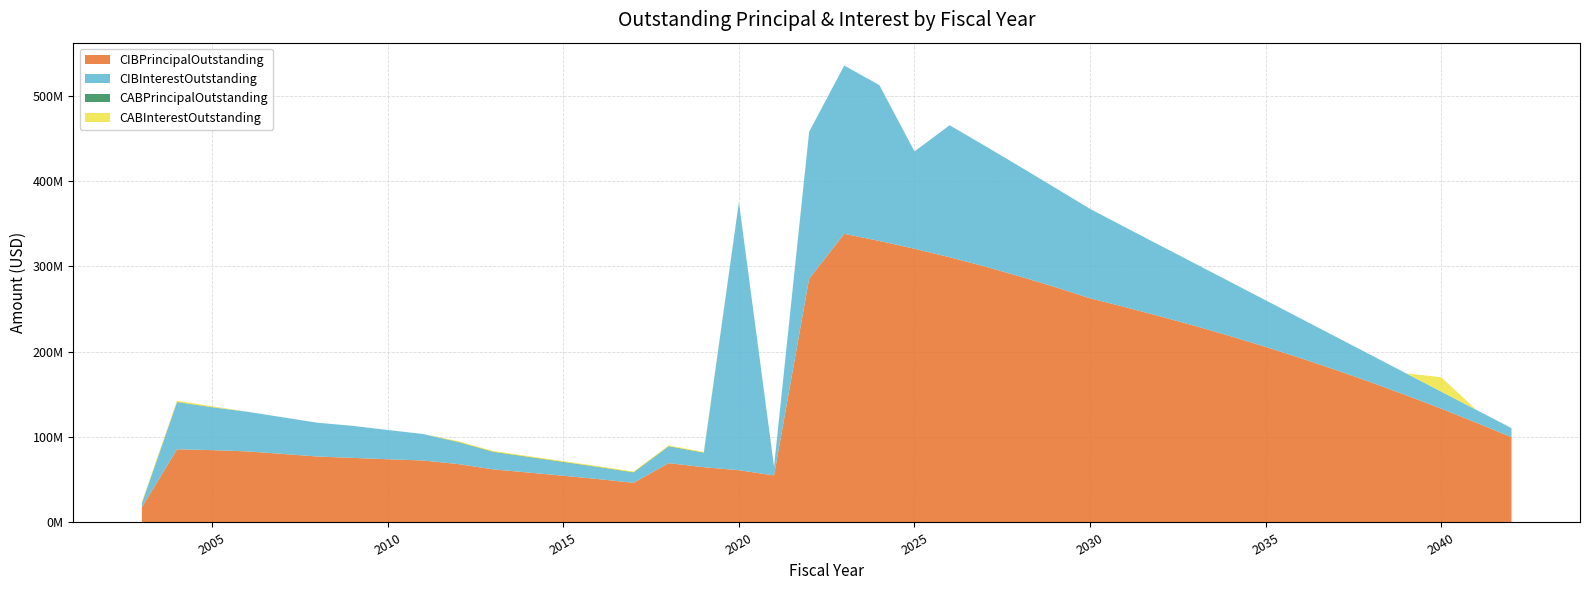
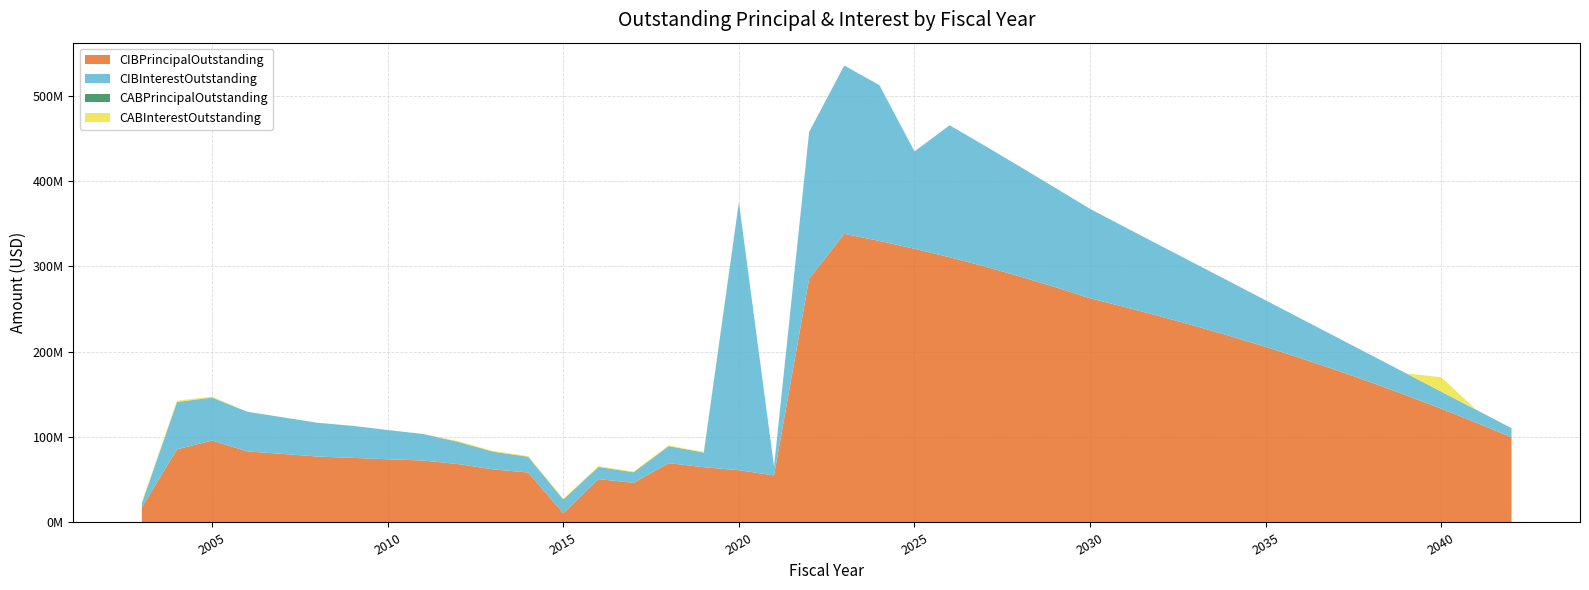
  {
    "CIBPrincipalOutstanding": {
-     "2005": 80000000,
+     "2005": 100000000,
      "2010": 70000000,
-     "2015": 50000000,
+     "2015": 10000000,
      "2020": 60000000,
      "2025": 320000000,
      "2030": 260000000,
      "2035": 210000000,
      "2040": 130000000
    },
    "CABInterestOutstanding": {
      "2040": 20000000
    }
  }
